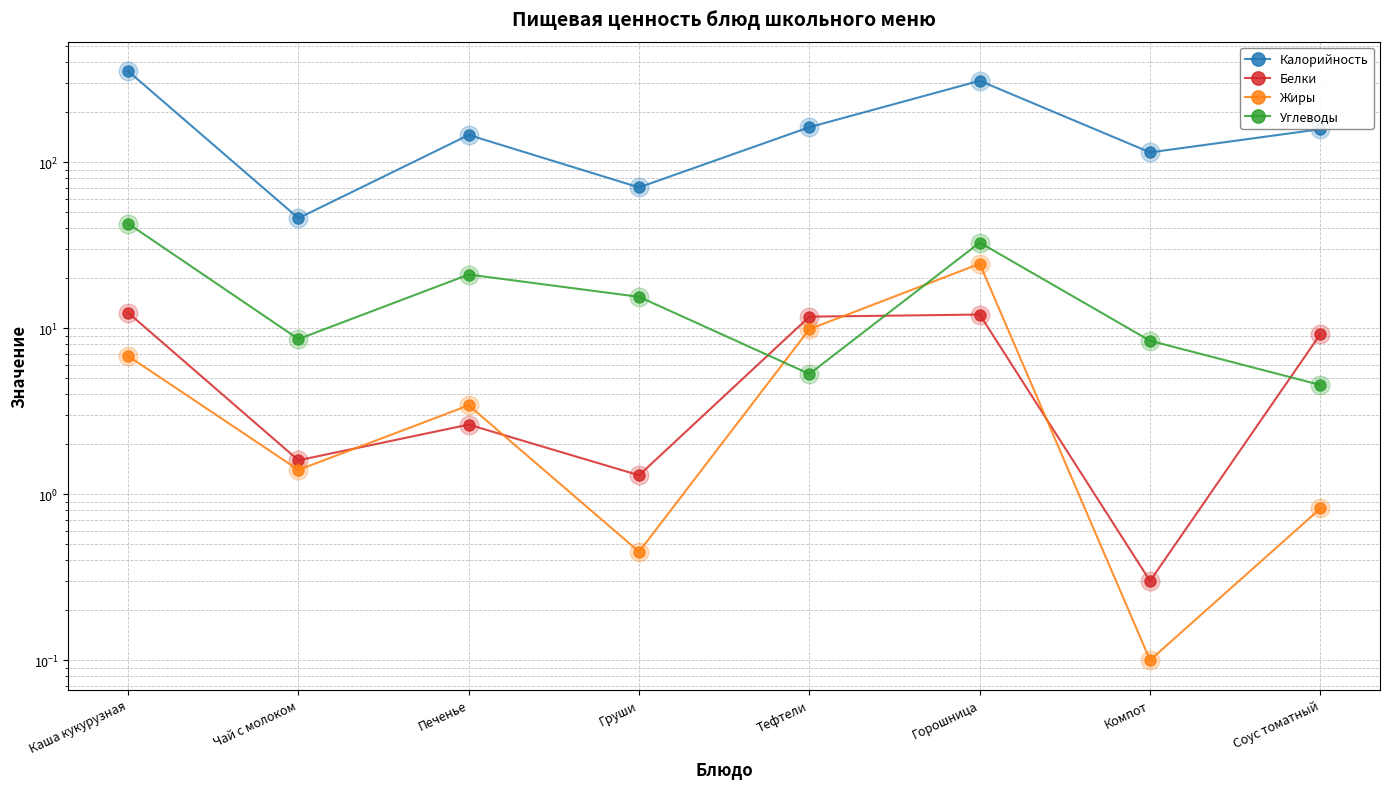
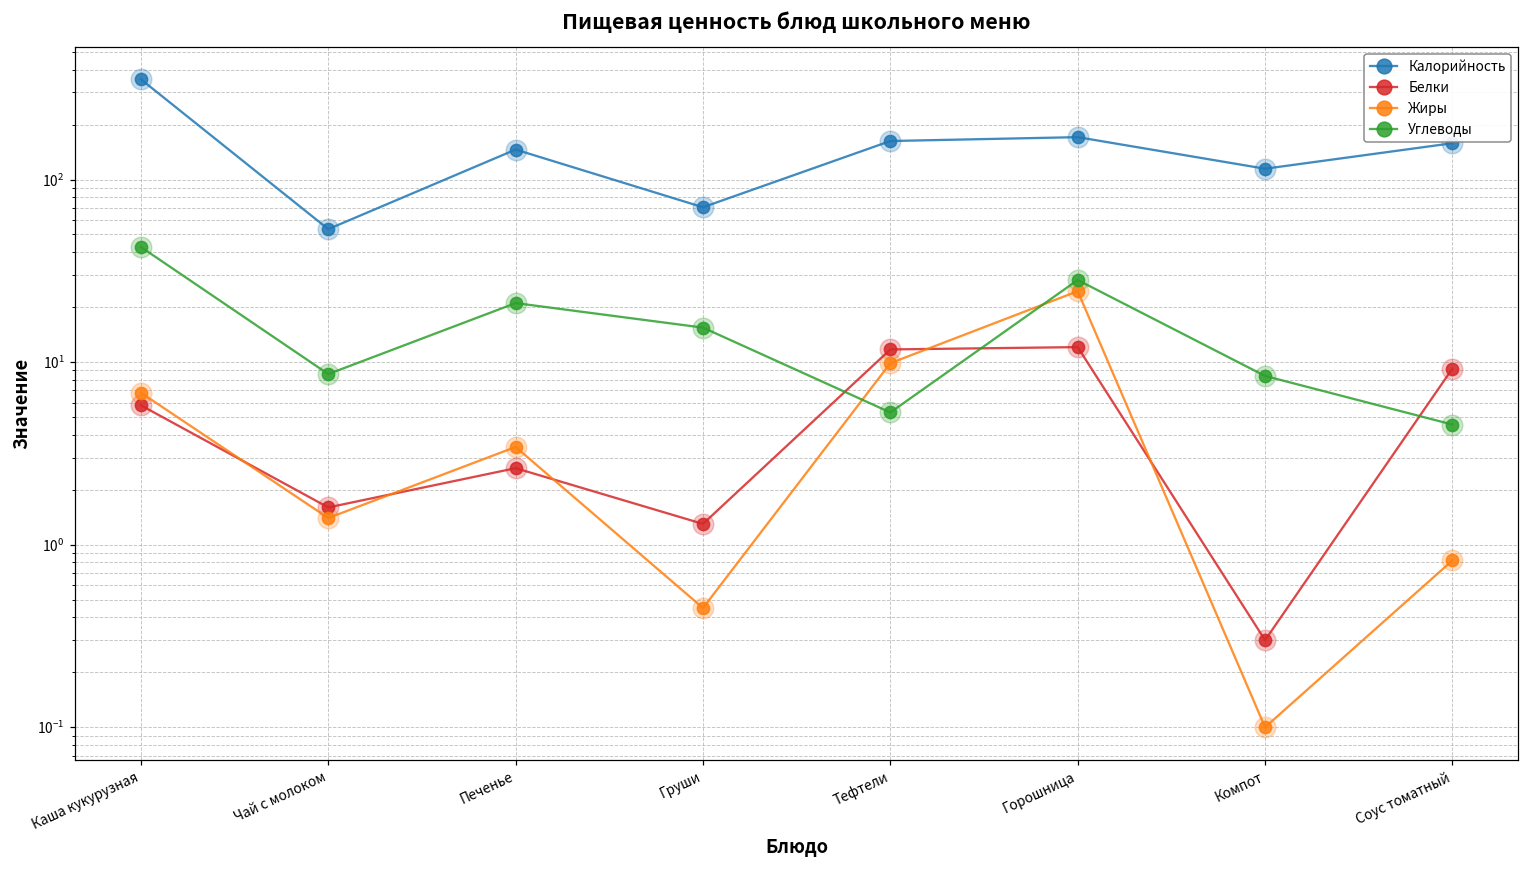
  {
    "Калорийность": {
      "Каша кукурузная": 350,
-     "Чай с молоком": 46,
+     "Чай с молоком": 54,
      "Печенье": 150,
      "Груши": 71,
      "Тефтели": 160,
-     "Горошница": 310,
+     "Горошница": 170,
      "Компот": 110,
      "Соус томатный": 160
    },
    "Белки": {
-     "Каша кукурузная": 12,
+     "Каша кукурузная": 5.8,
      "Чай с молоком": 1.6,
      "Печенье": 2.6,
      "Груши": 1.3,
      "Тефтели": 12,
      "Горошница": 12,
      "Компот": 0.3,
      "Соус томатный": 9
    },
    "Жиры": {
      "Каша кукурузная": 6.8,
      "Чай с молоком": 1.4,
      "Печенье": 3.4,
      "Груши": 0.45,
      "Тефтели": 10,
      "Горошница": 24,
      "Компот": 0.1,
      "Соус томатный": 0.8
    },
    "Углеводы": {
      "Каша кукурузная": 43,
      "Чай с молоком": 9,
      "Печенье": 21,
      "Груши": 15,
      "Тефтели": 5.3,
-     "Горошница": 33,
+     "Горошница": 28,
      "Компот": 8,
      "Соус томатный": 4.6
    }
  }
